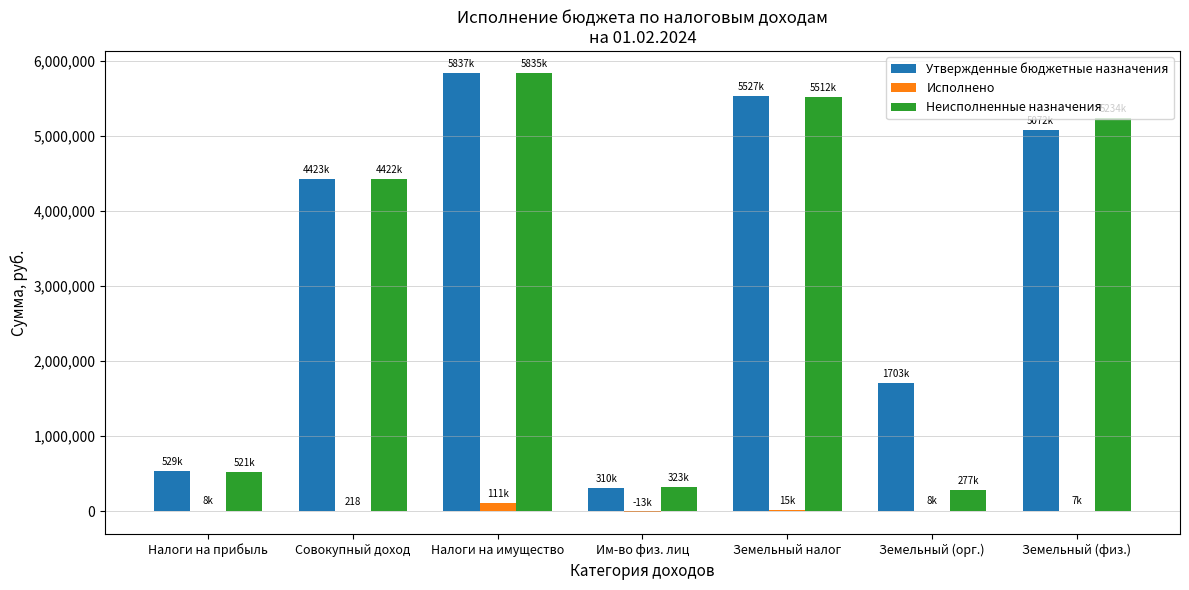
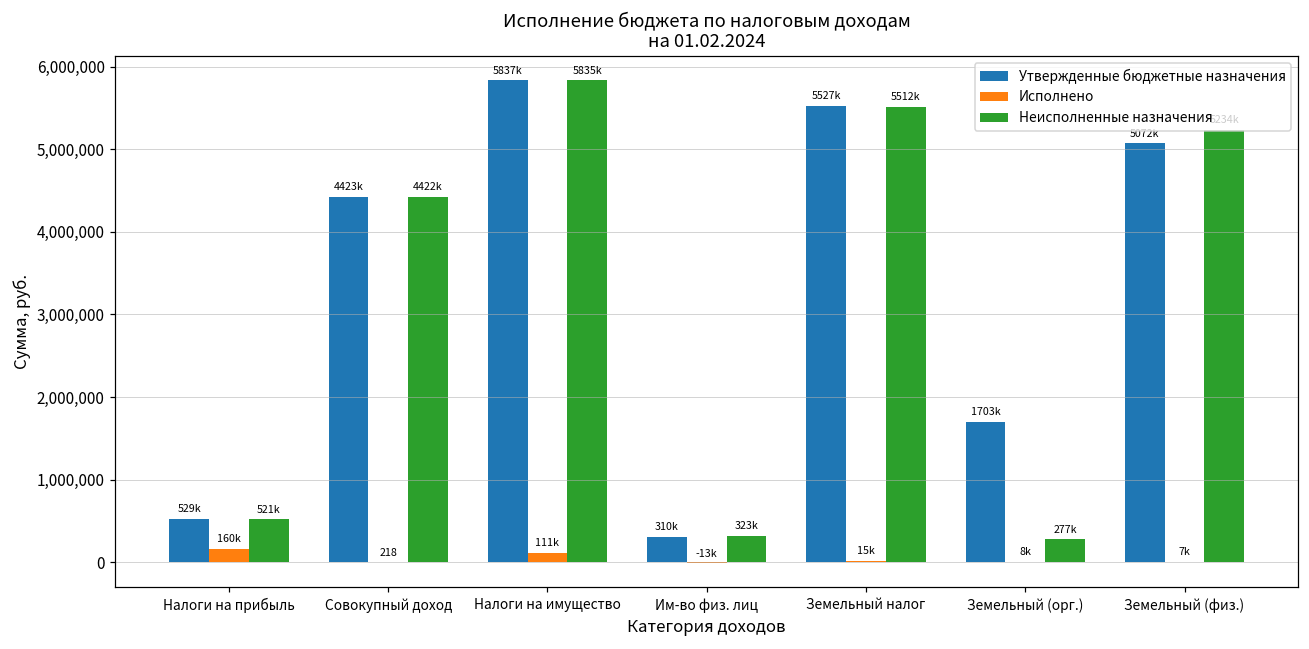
  {
    "Утвержденные бюджетные назначения": {
      "Налоги на прибыль": "529k",
      "Совокупный доход": "4423k",
      "Налоги на имущество": "5837k",
      "Им-во физ. лиц": "310k",
      "Земельный налог": "5527k",
      "Земельный (орг.)": "1703k"
    },
    "Исполнено": {
-     "Налоги на прибыль": "8k",
+     "Налоги на прибыль": "160k",
      "Совокупный доход": "218",
      "Налоги на имущество": "111k",
      "Им-во физ. лиц": "-13k",
      "Земельный налог": "15k",
      "Земельный (орг.)": "8k",
      "Земельный (физ.)": "7k"
    },
    "Неисполненные назначения": {
      "Налоги на прибыль": "521k",
      "Совокупный доход": "4422k",
      "Налоги на имущество": "5835k",
      "Им-во физ. лиц": "323k",
      "Земельный налог": "5512k",
      "Земельный (орг.)": "277k"
    }
  }
